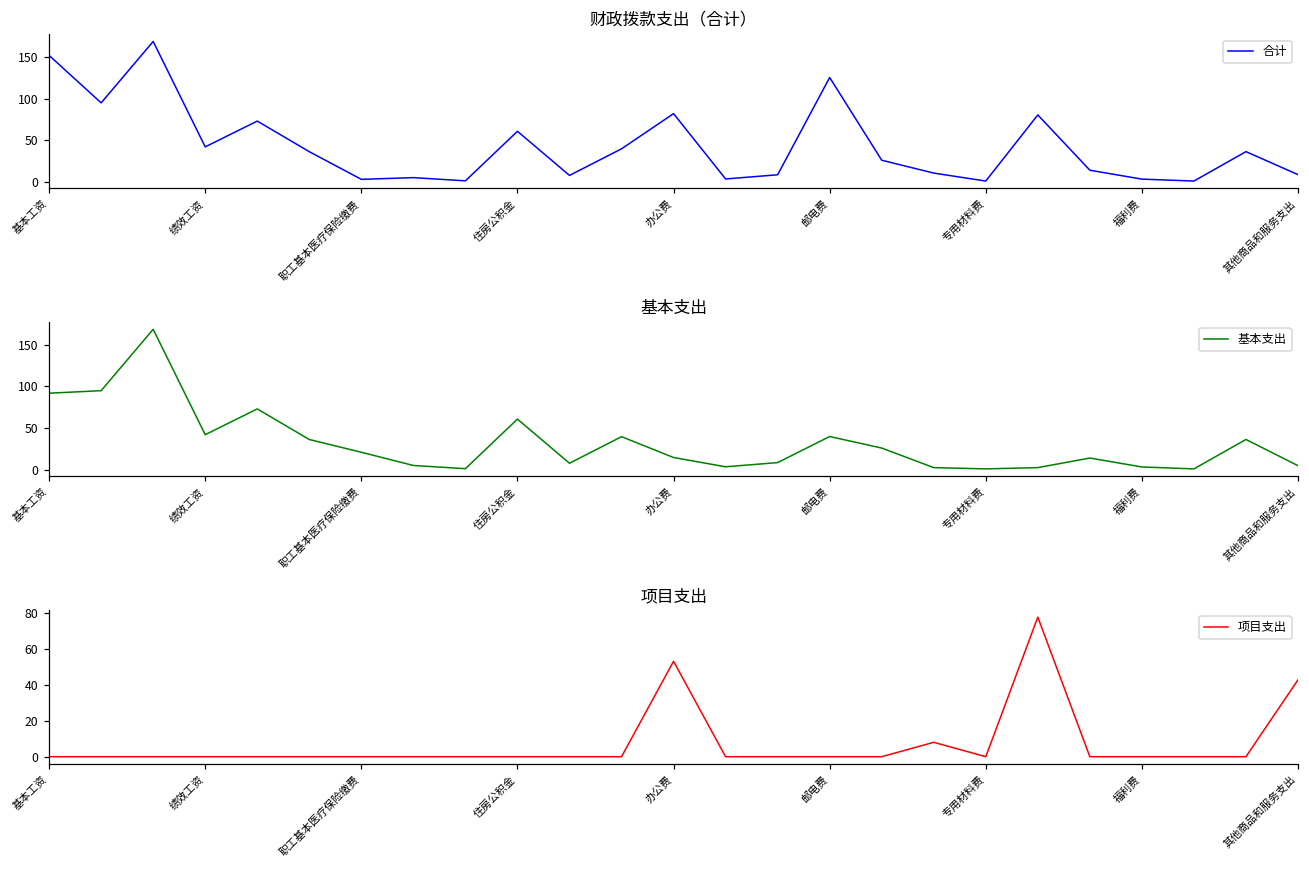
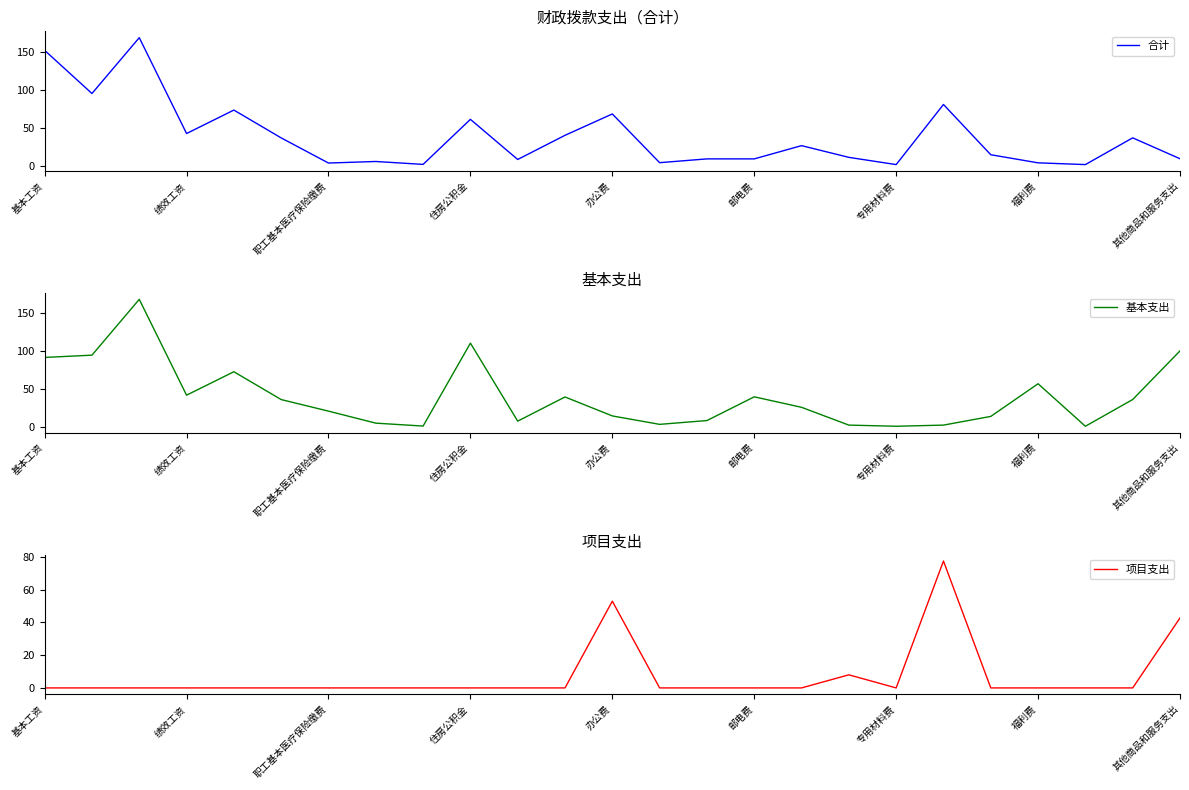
  {
    "财政拨款支出（合计）": {
      "基本工资": 150,
      "绩效工资": 40,
      "职工基本医疗保险缴费": 0,
      "住房公积金": 60,
-     "办公费": 80,
-     "邮电费": 130,
+     "办公费": 70,
+     "邮电费": 10,
      "专用材料费": 0,
      "福利费": 0,
      "其他商品和服务支出": 10
    },
    "基本支出": {
      "基本工资": 90,
      "绩效工资": 40,
      "职工基本医疗保险缴费": 20,
-     "住房公积金": 60,
+     "住房公积金": 110,
      "办公费": 20,
      "邮电费": 40,
      "专用材料费": 0,
-     "福利费": 0,
-     "其他商品和服务支出": 10
+     "福利费": 60,
+     "其他商品和服务支出": 100
    },
    "项目支出": {
      "基本工资": 0,
      "绩效工资": 0,
      "职工基本医疗保险缴费": 0,
      "住房公积金": 0,
      "办公费": 53,
      "邮电费": 0,
      "专用材料费": 0,
      "福利费": 0,
      "其他商品和服务支出": 43
    }
  }
